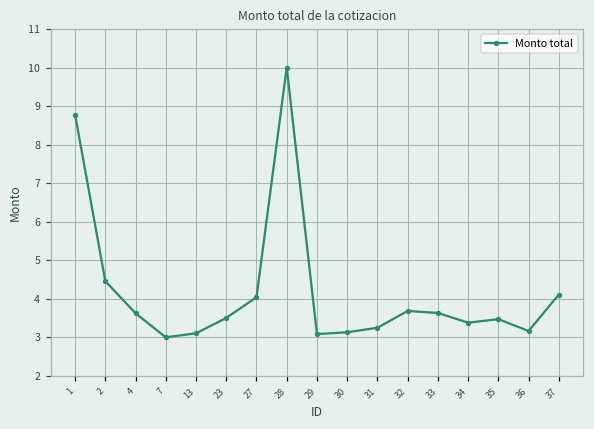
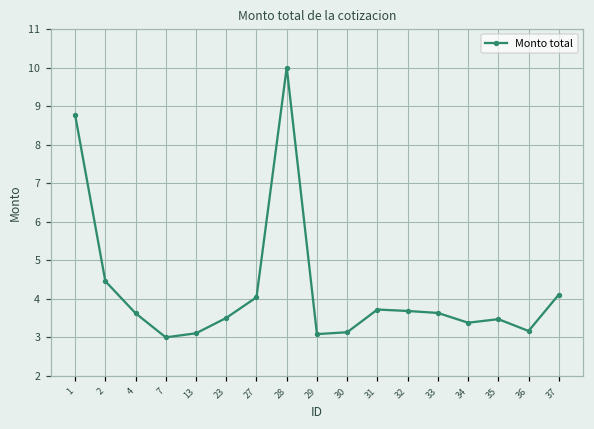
  {
    "1": 8.8,
    "2": 4.5,
    "4": 3.6,
    "7": 3.0,
    "13": 3.1,
    "23": 3.5,
    "27": 4.0,
    "28": 10.0,
    "29": 3.1,
    "30": 3.1,
-   "31": 3.2,
+   "31": 3.7,
    "32": 3.7,
    "33": 3.6,
    "34": 3.4,
    "35": 3.5,
    "36": 3.2,
    "37": 4.1
  }
